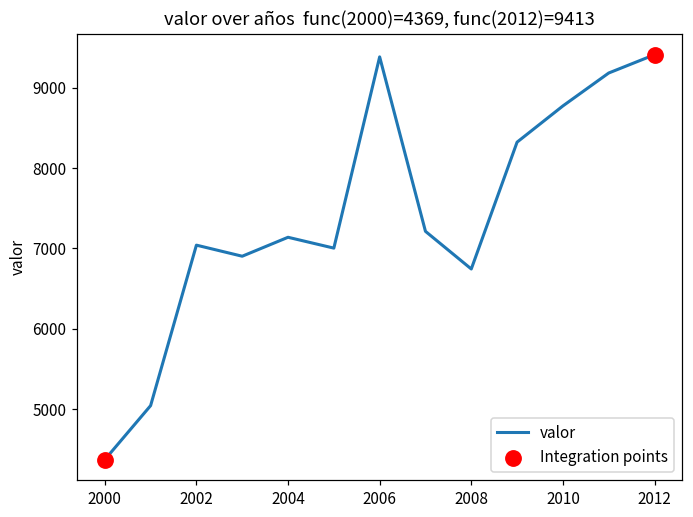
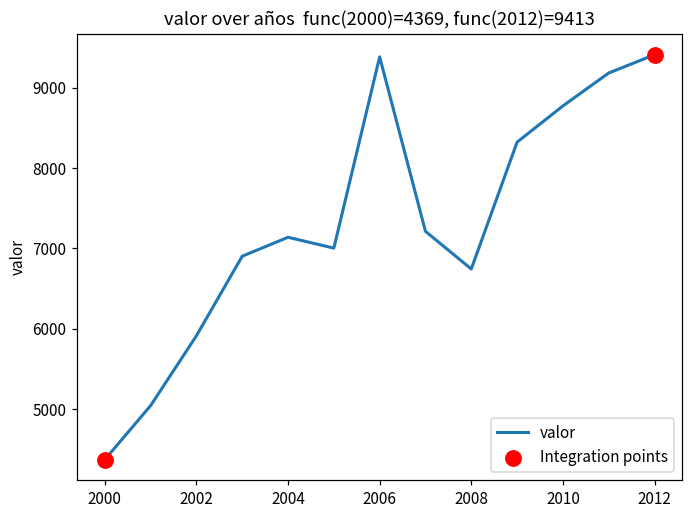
  {
    "valor": {
-     "2002": 7000,
+     "2002": 5900,
      "2004": 7100,
      "2006": 9400,
      "2008": 6700,
      "2010": 8800
    }
  }
